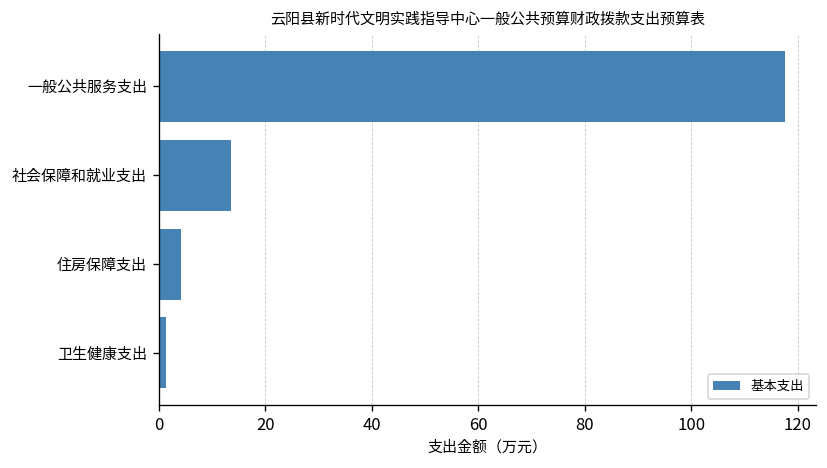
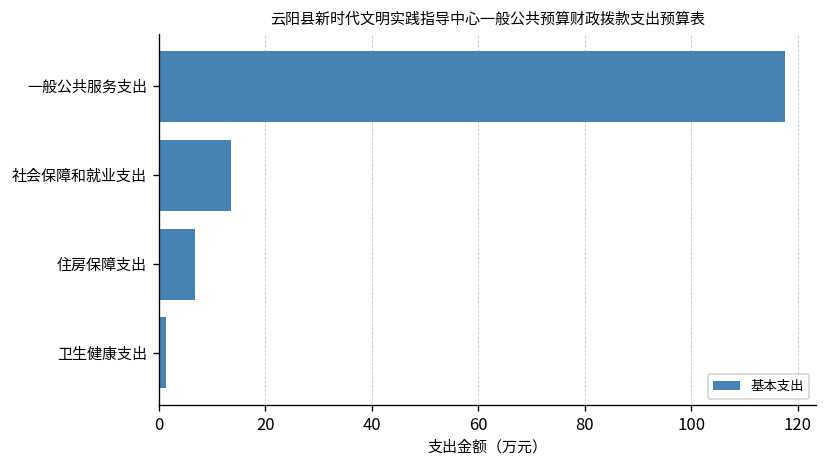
  {
    "一般公共服务支出": 118,
    "社会保障和就业支出": 14,
-   "住房保障支出": 4,
+   "住房保障支出": 7,
    "卫生健康支出": 1
  }
